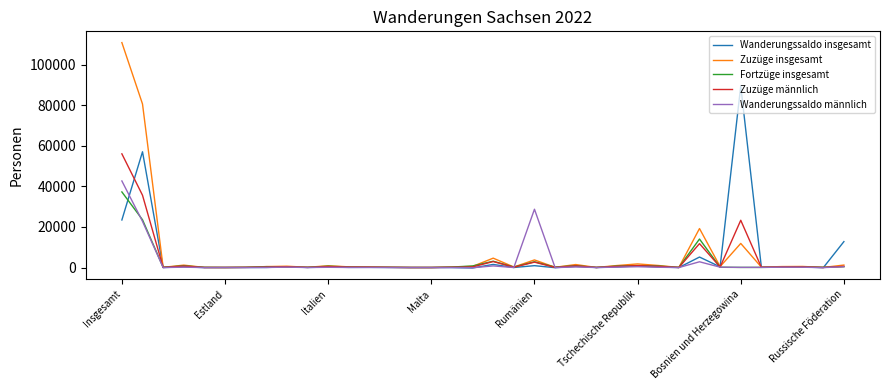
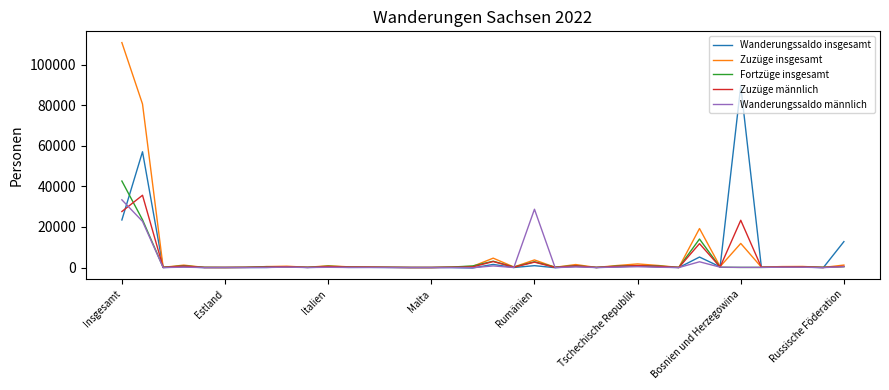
  {
    "Wanderungssaldo insgesamt": {
      "Insgesamt": 23000,
      "Rumänien": 1000,
      "Russische Föderation": 13000
    },
    "Zuzüge insgesamt": {
      "Insgesamt": 111000,
      "Bosnien und Herzegowina": 12000
    },
    "Fortzüge insgesamt": {
-     "Insgesamt": 37000
+     "Insgesamt": 43000
    },
    "Zuzüge männlich": {
-     "Insgesamt": 56000,
+     "Insgesamt": 28000,
      "Bosnien und Herzegowina": 23000
    },
    "Wanderungssaldo männlich": {
-     "Insgesamt": 43000,
+     "Insgesamt": 33000,
      "Rumänien": 29000
    }
  }
